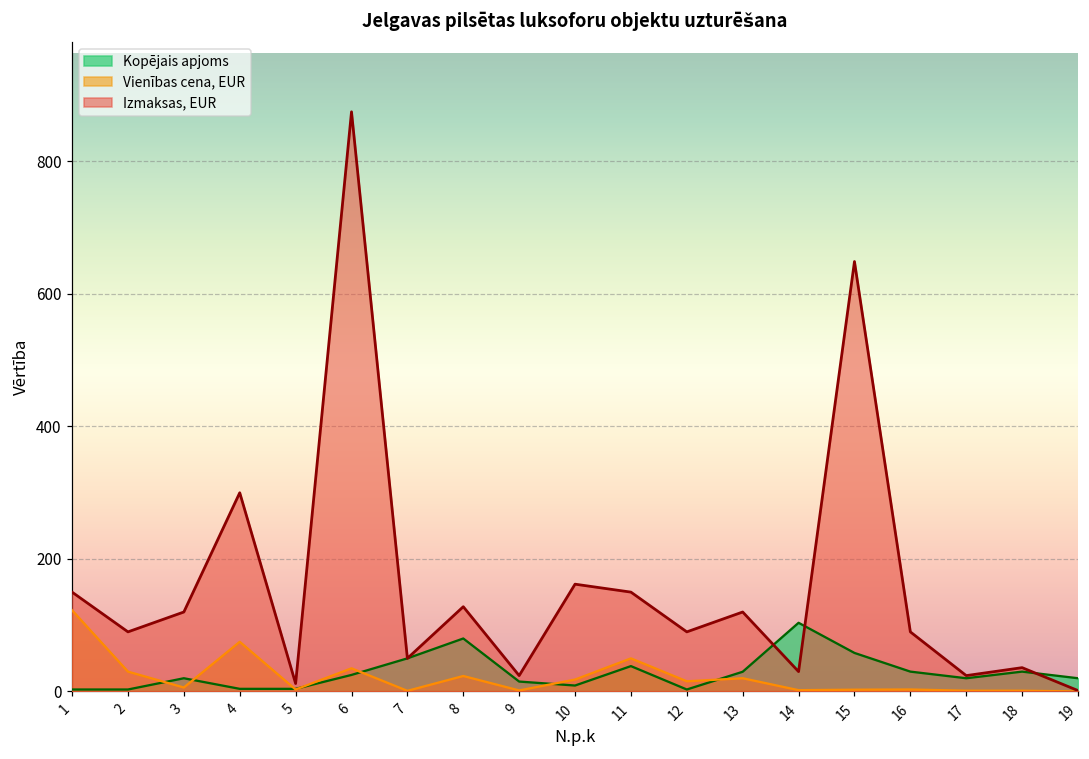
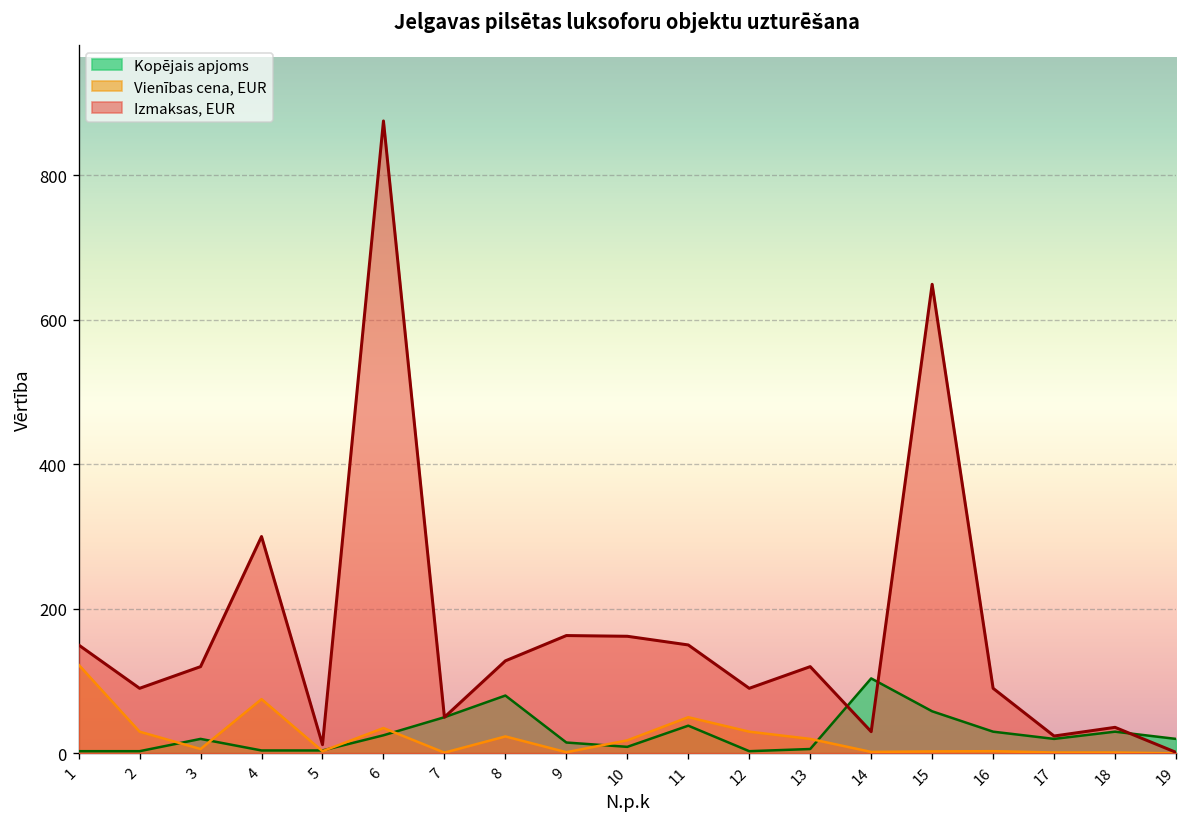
  {
    "Kopējais apjoms": {
      "1": 0,
      "2": 0,
      "3": 20,
      "4": 0,
      "6": 30,
      "8": 80,
      "9": 20,
      "10": 10,
      "11": 40,
      "12": 0,
-     "13": 30,
+     "13": 10,
      "14": 100,
      "15": 60,
      "16": 30,
      "18": 30,
      "19": 20
    },
    "Vienības cena, EUR": {
      "1": 120,
      "2": 30,
      "3": 10,
      "4": 80,
      "6": 40,
      "7": 0,
      "8": 20,
      "9": 0,
      "10": 20,
      "11": 50,
-     "12": 20,
+     "12": 30,
      "13": 20,
      "14": 0,
      "15": 0,
      "16": 0,
      "17": 0,
      "18": 0
    },
    "Izmaksas, EUR": {
      "1": 150,
      "2": 90,
      "3": 120,
      "4": 300,
      "5": 10,
      "6": 880,
      "8": 130,
-     "9": 20,
+     "9": 160,
      "10": 160,
      "11": 150,
      "12": 90,
      "13": 120,
      "14": 30,
      "15": 650,
      "16": 90,
      "18": 40
    }
  }
